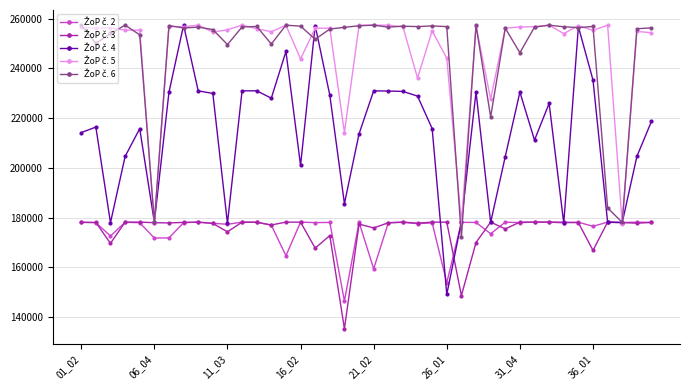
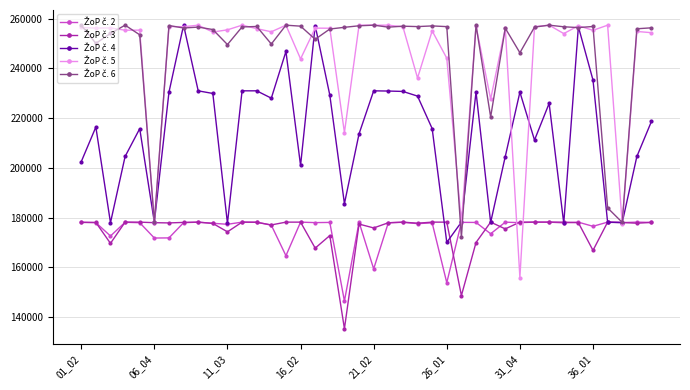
  {
    "ŽoP č. 4": {
-     "01_02": 214000,
+     "01_02": 202000,
      "16_02": 201000,
      "21_02": 231000,
-     "26_01": 149000,
+     "26_01": 170000,
      "31_04": 230000,
      "36_01": 235000
    },
    "ŽoP č. 5": {
      "11_03": 256000,
      "16_02": 244000,
      "26_01": 244000,
-     "31_04": 257000,
+     "31_04": 156000,
      "36_01": 255000
    }
  }
